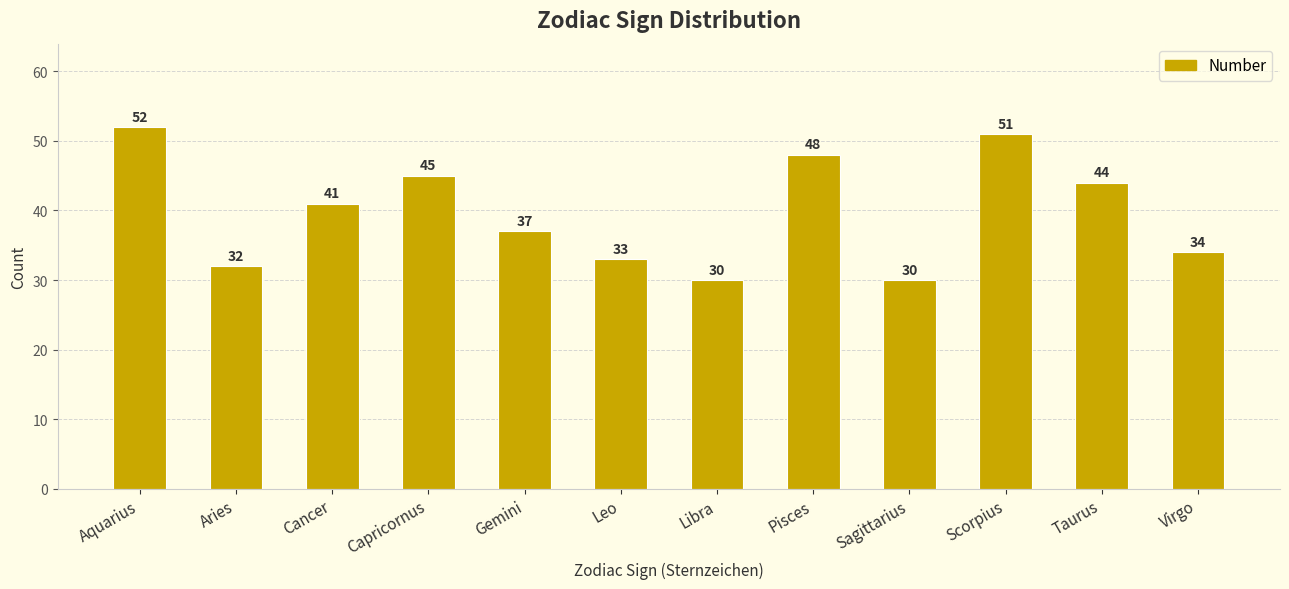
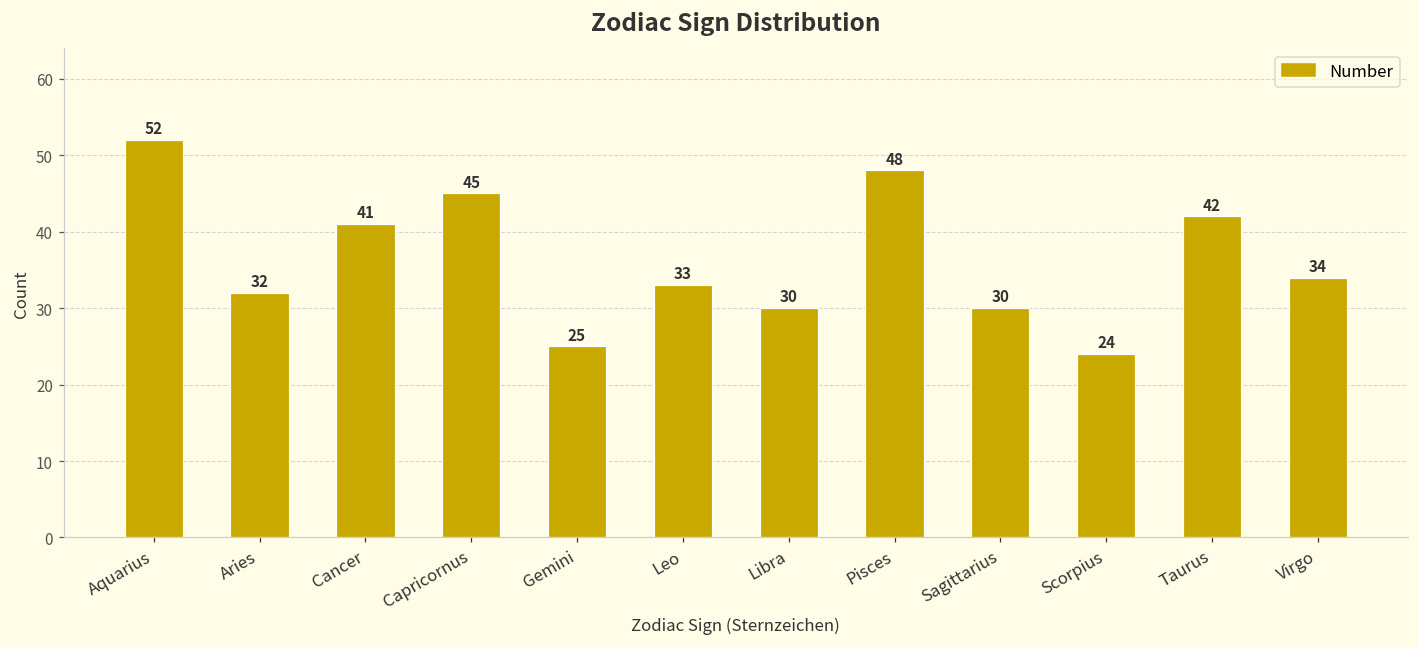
  {
    "Aquarius": 52,
    "Aries": 32,
    "Cancer": 41,
    "Capricornus": 45,
-   "Gemini": 37,
+   "Gemini": 25,
    "Leo": 33,
    "Libra": 30,
    "Pisces": 48,
    "Sagittarius": 30,
-   "Scorpius": 51,
-   "Taurus": 44,
+   "Scorpius": 24,
+   "Taurus": 42,
    "Virgo": 34
  }
